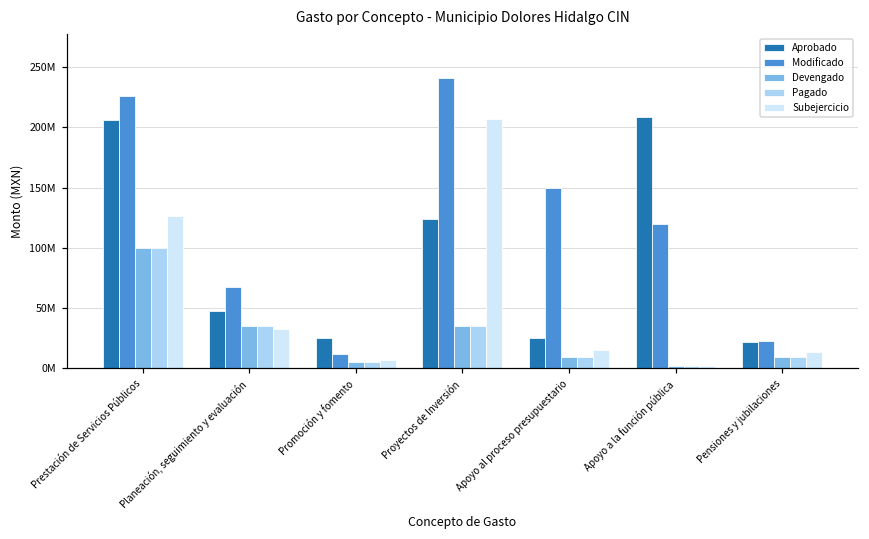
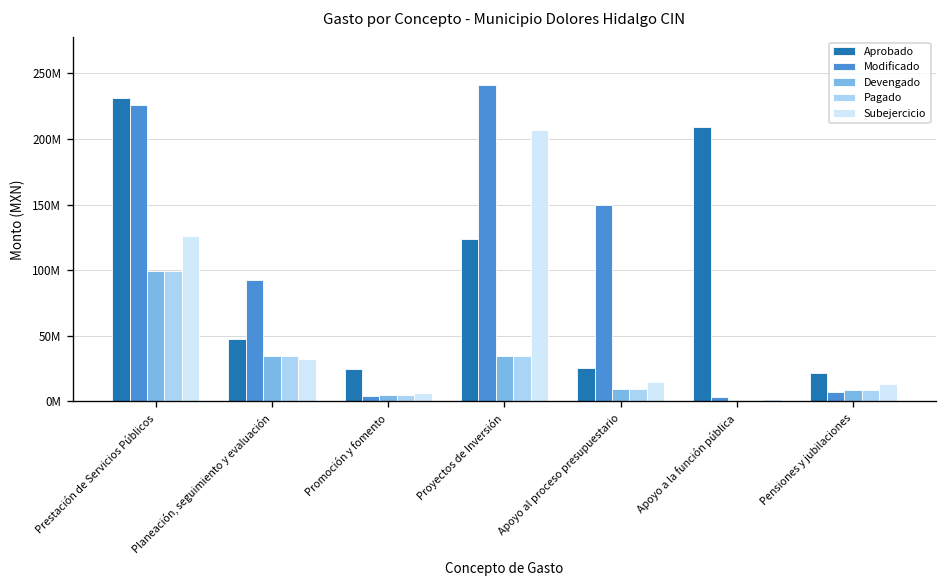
  {
    "Aprobado": {
-     "Prestación de Servicios Públicos": 206000000,
+     "Prestación de Servicios Públicos": 231000000,
      "Planeación, seguimiento y evaluación": 47000000,
      "Promoción y fomento": 25000000,
      "Proyectos de Inversión": 124000000,
      "Apoyo al proceso presupuestario": 25000000,
      "Apoyo a la función pública": 209000000,
      "Pensiones y jubilaciones": 22000000
    },
    "Modificado": {
      "Prestación de Servicios Públicos": 226000000,
-     "Planeación, seguimiento y evaluación": 67000000,
-     "Promoción y fomento": 12000000,
+     "Planeación, seguimiento y evaluación": 93000000,
+     "Promoción y fomento": 4000000,
      "Proyectos de Inversión": 241000000,
      "Apoyo al proceso presupuestario": 150000000,
-     "Apoyo a la función pública": 120000000,
-     "Pensiones y jubilaciones": 22000000
+     "Apoyo a la función pública": 3000000,
+     "Pensiones y jubilaciones": 7000000
    }
  }
